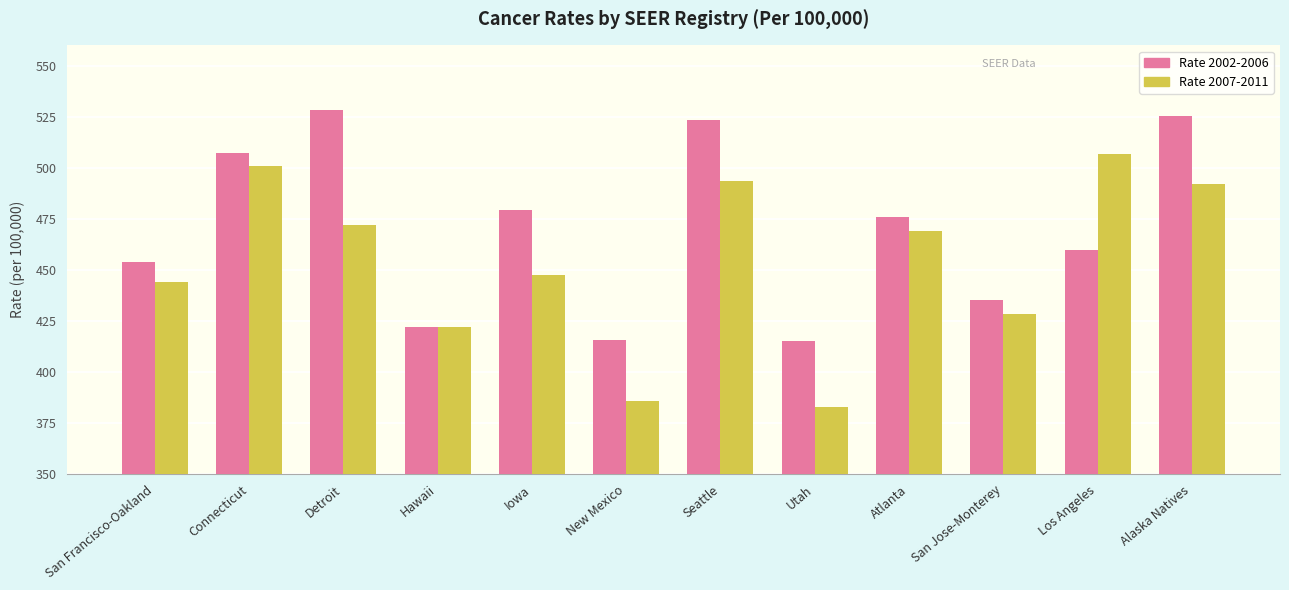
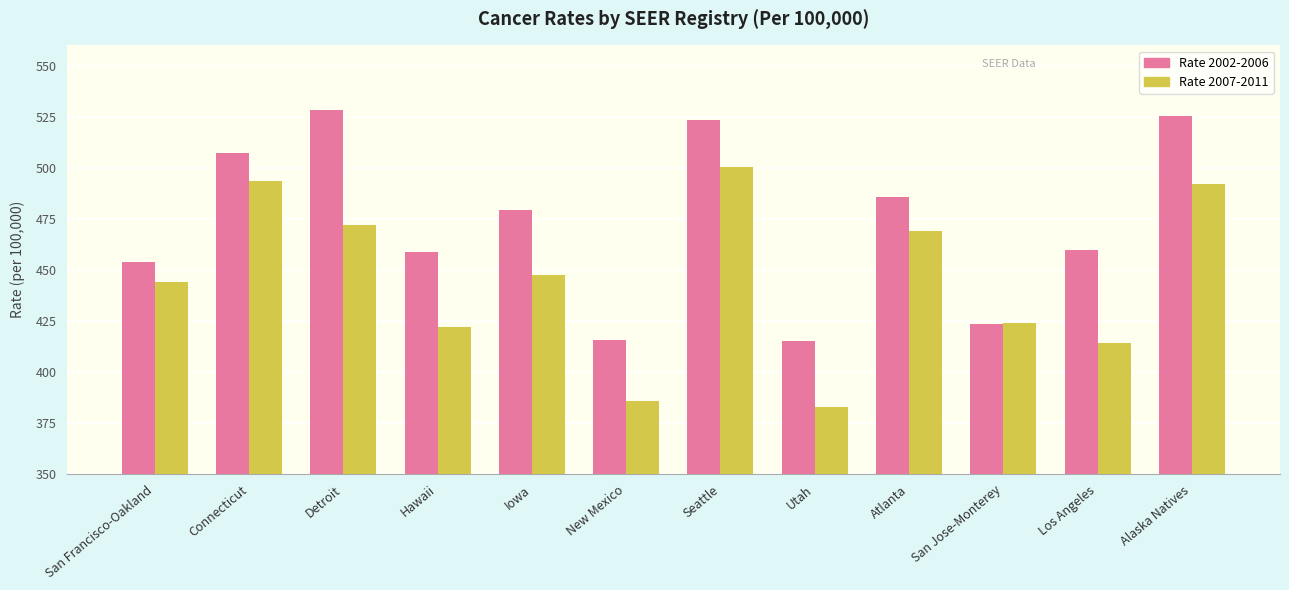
  {
    "Rate 2002-2006": {
      "San Francisco-Oakland": 454,
      "Connecticut": 508,
      "Detroit": 529,
-     "Hawaii": 422,
+     "Hawaii": 459,
      "Iowa": 479,
      "New Mexico": 416,
      "Seattle": 523,
      "Utah": 415,
-     "Atlanta": 476,
-     "San Jose-Monterey": 435,
+     "Atlanta": 486,
+     "San Jose-Monterey": 424,
      "Los Angeles": 460,
      "Alaska Natives": 525
    },
    "Rate 2007-2011": {
      "San Francisco-Oakland": 444,
-     "Connecticut": 501,
+     "Connecticut": 494,
      "Detroit": 472,
      "Hawaii": 422,
      "Iowa": 448,
      "New Mexico": 386,
-     "Seattle": 494,
+     "Seattle": 501,
      "Utah": 383,
      "Atlanta": 469,
-     "San Jose-Monterey": 429,
-     "Los Angeles": 507,
+     "San Jose-Monterey": 424,
+     "Los Angeles": 414,
      "Alaska Natives": 492
    }
  }
